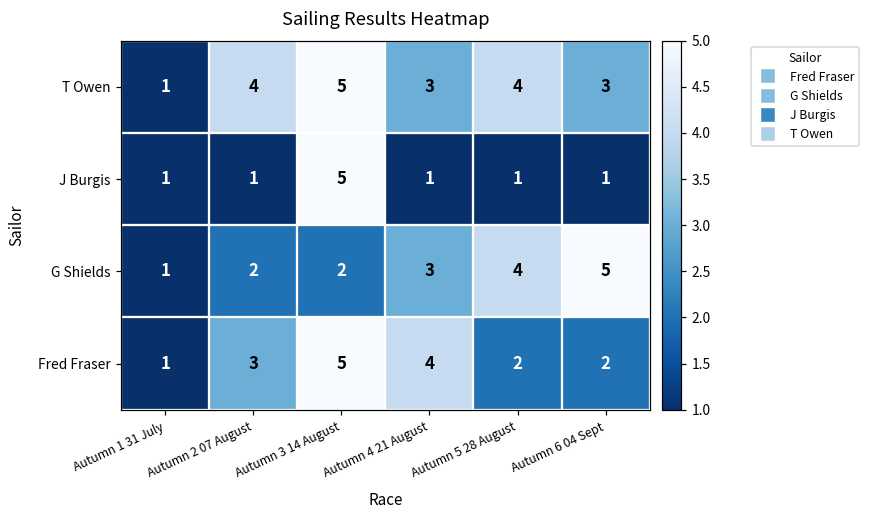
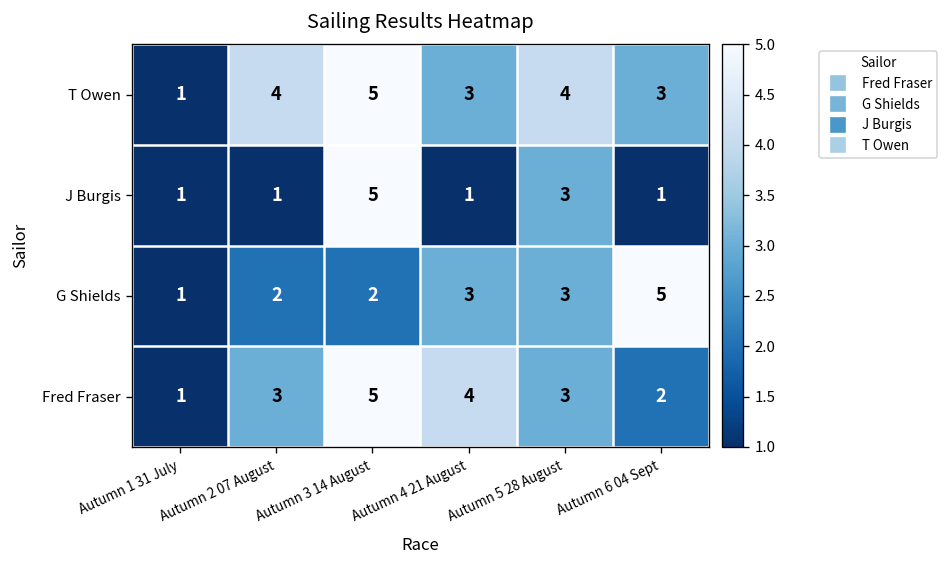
  {
    "T Owen": {
      "Autumn 1 31 July": 1,
      "Autumn 2 07 August": 4,
      "Autumn 3 14 August": 5,
      "Autumn 4 21 August": 3,
      "Autumn 5 28 August": 4,
      "Autumn 6 04 Sept": 3
    },
    "J Burgis": {
      "Autumn 1 31 July": 1,
      "Autumn 2 07 August": 1,
      "Autumn 3 14 August": 5,
      "Autumn 4 21 August": 1,
-     "Autumn 5 28 August": 1,
+     "Autumn 5 28 August": 3,
      "Autumn 6 04 Sept": 1
    },
    "G Shields": {
      "Autumn 1 31 July": 1,
      "Autumn 2 07 August": 2,
      "Autumn 3 14 August": 2,
      "Autumn 4 21 August": 3,
-     "Autumn 5 28 August": 4,
+     "Autumn 5 28 August": 3,
      "Autumn 6 04 Sept": 5
    },
    "Fred Fraser": {
      "Autumn 1 31 July": 1,
      "Autumn 2 07 August": 3,
      "Autumn 3 14 August": 5,
      "Autumn 4 21 August": 4,
-     "Autumn 5 28 August": 2,
+     "Autumn 5 28 August": 3,
      "Autumn 6 04 Sept": 2
    }
  }
